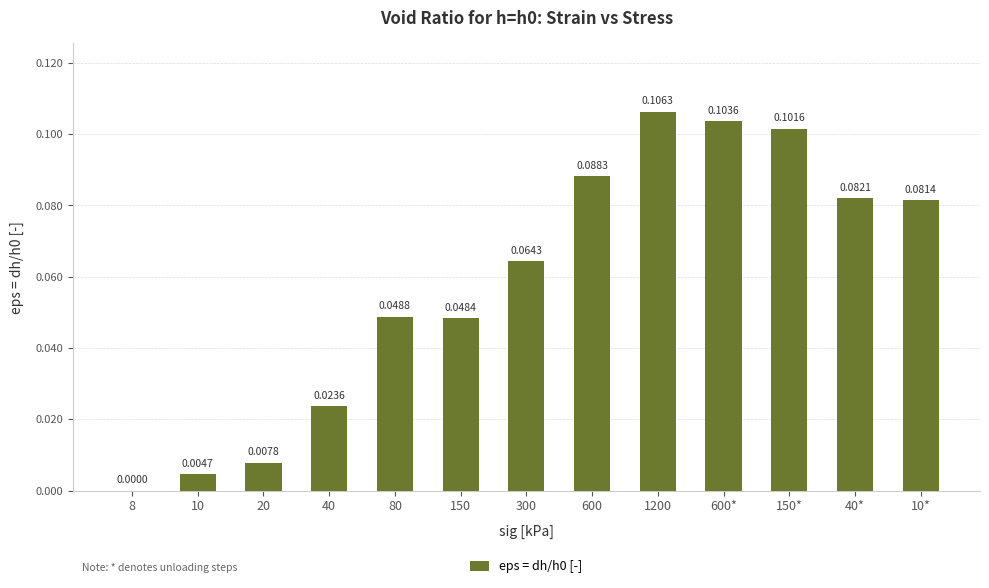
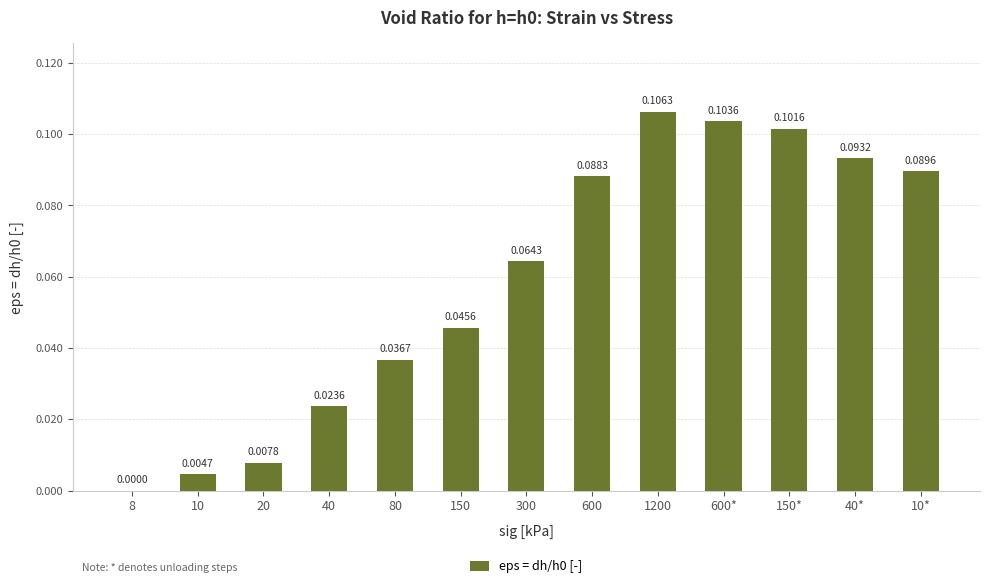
  {
    "8": 0.0000,
    "10": 0.0047,
    "20": 0.0078,
    "40": 0.0236,
-   "80": 0.0488,
-   "150": 0.0484,
+   "80": 0.0367,
+   "150": 0.0456,
    "300": 0.0643,
    "600": 0.0883,
    "1200": 0.1063,
    "600*": 0.1036,
    "150*": 0.1016,
-   "40*": 0.0821,
-   "10*": 0.0814
+   "40*": 0.0932,
+   "10*": 0.0896
  }
